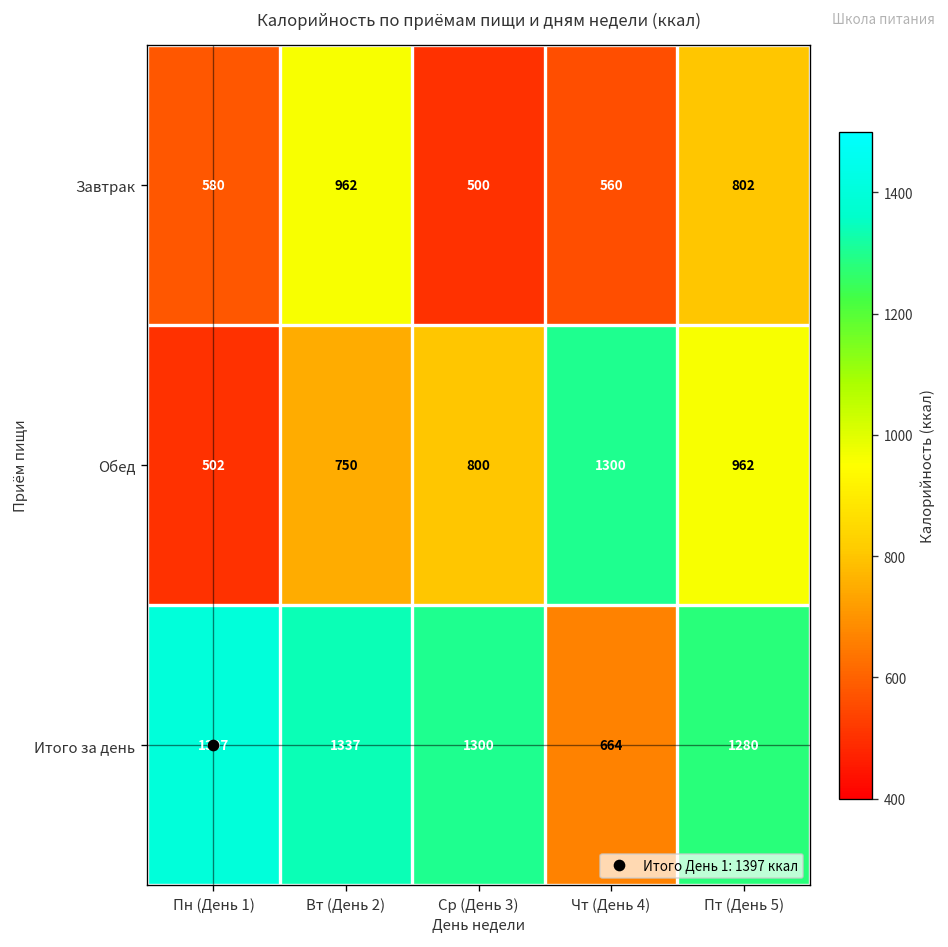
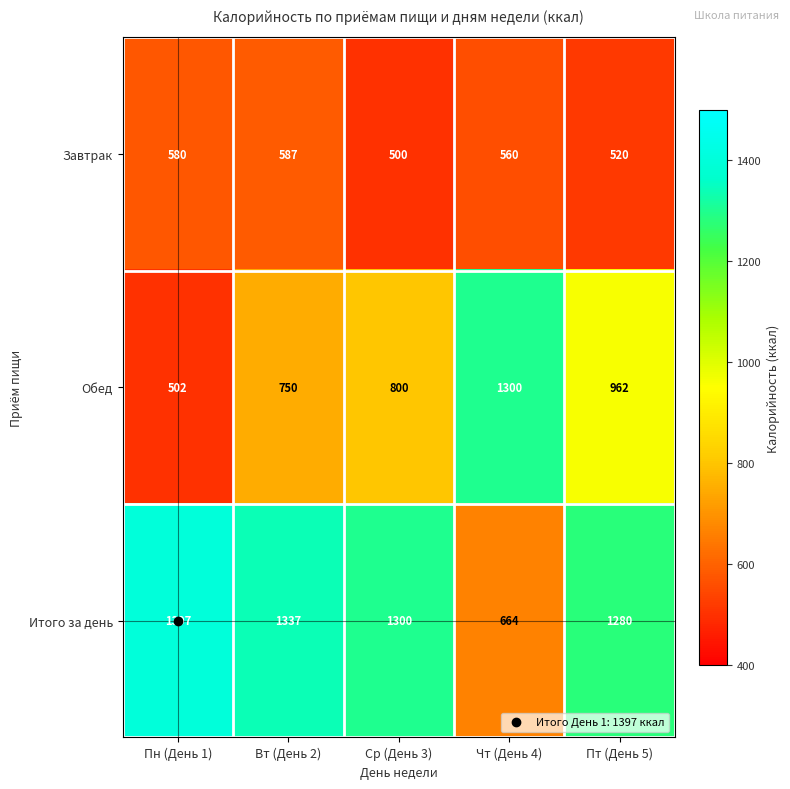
  {
    "Завтрак": {
      "Пн (День 1)": 580,
-     "Вт (День 2)": 962,
+     "Вт (День 2)": 587,
      "Ср (День 3)": 500,
      "Чт (День 4)": 560,
-     "Пт (День 5)": 802
+     "Пт (День 5)": 520
    },
    "Обед": {
      "Пн (День 1)": 502,
      "Вт (День 2)": 750,
      "Ср (День 3)": 800,
      "Чт (День 4)": 1300,
      "Пт (День 5)": 962
    },
    "Итого за день": {
      "Вт (День 2)": 1337,
      "Ср (День 3)": 1300,
      "Чт (День 4)": 664,
      "Пт (День 5)": 1280
    }
  }
